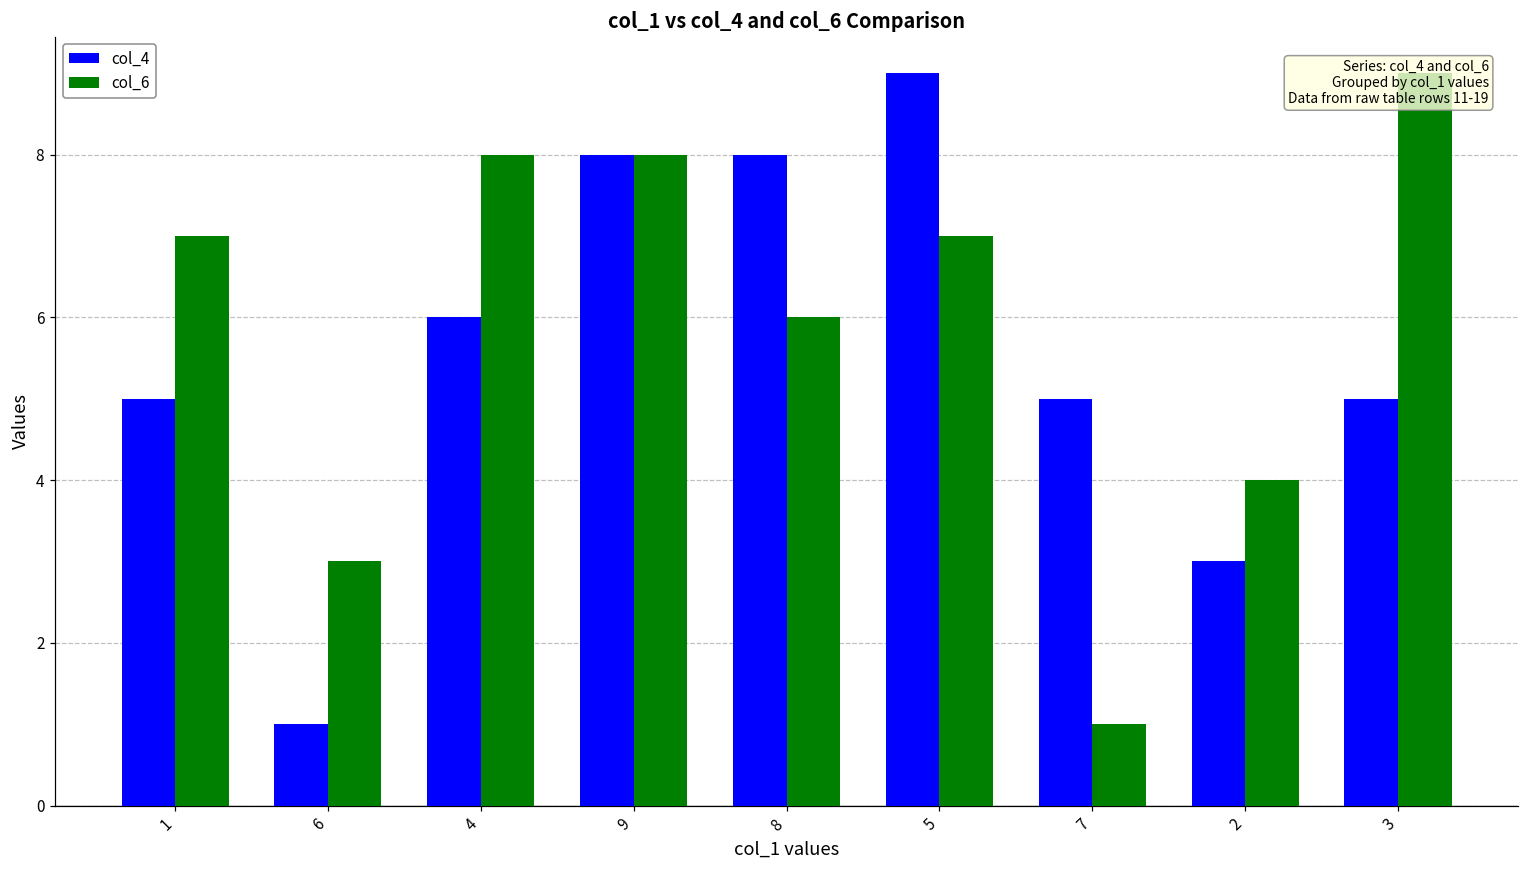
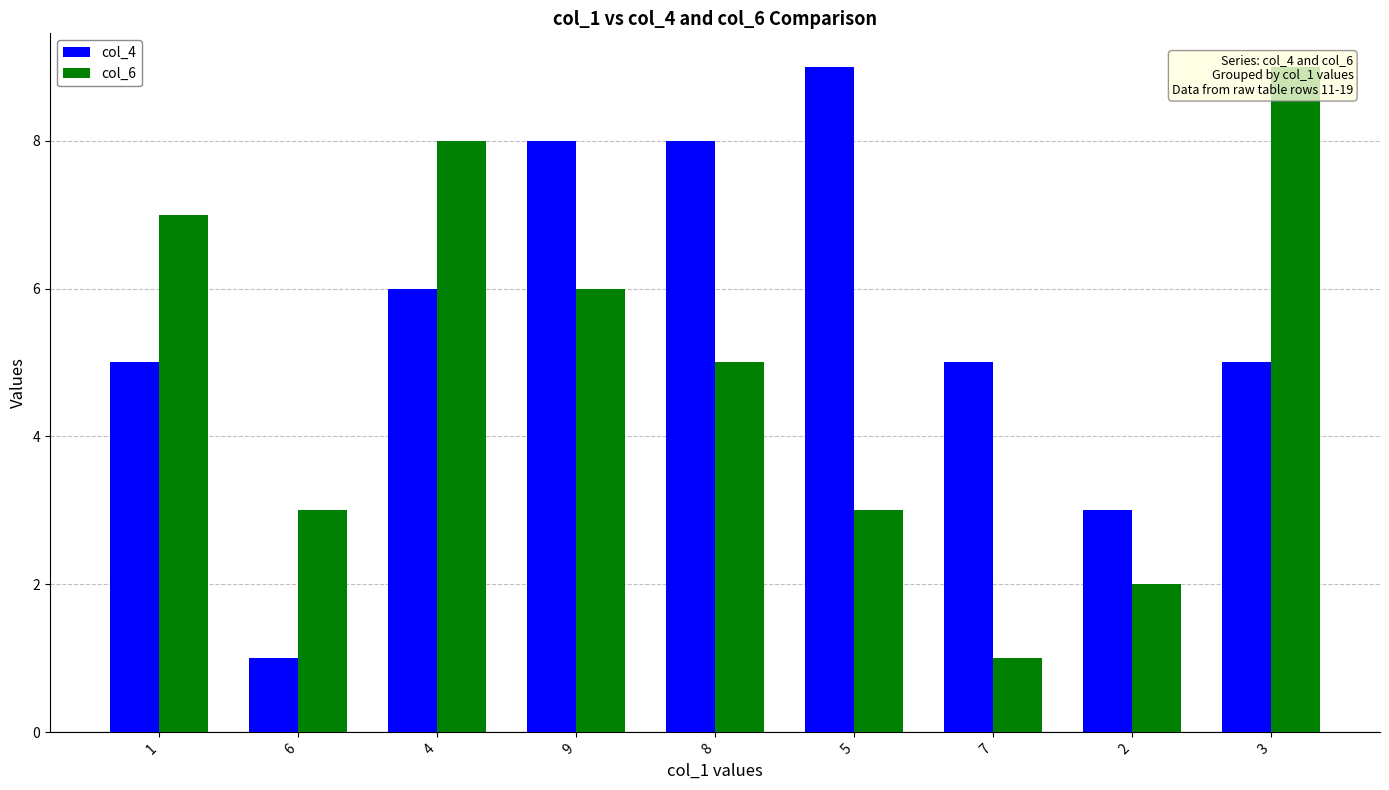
  {
    "col_4": {
      "1": 5,
      "6": 1,
      "4": 6,
      "9": 8,
      "8": 8,
      "5": 9,
      "7": 5,
      "2": 3,
      "3": 5
    },
    "col_6": {
      "1": 7,
      "6": 3,
      "4": 8,
-     "9": 8,
-     "8": 6,
-     "5": 7,
+     "9": 6,
+     "8": 5,
+     "5": 3,
      "7": 1,
-     "2": 4
+     "2": 2
    }
  }
